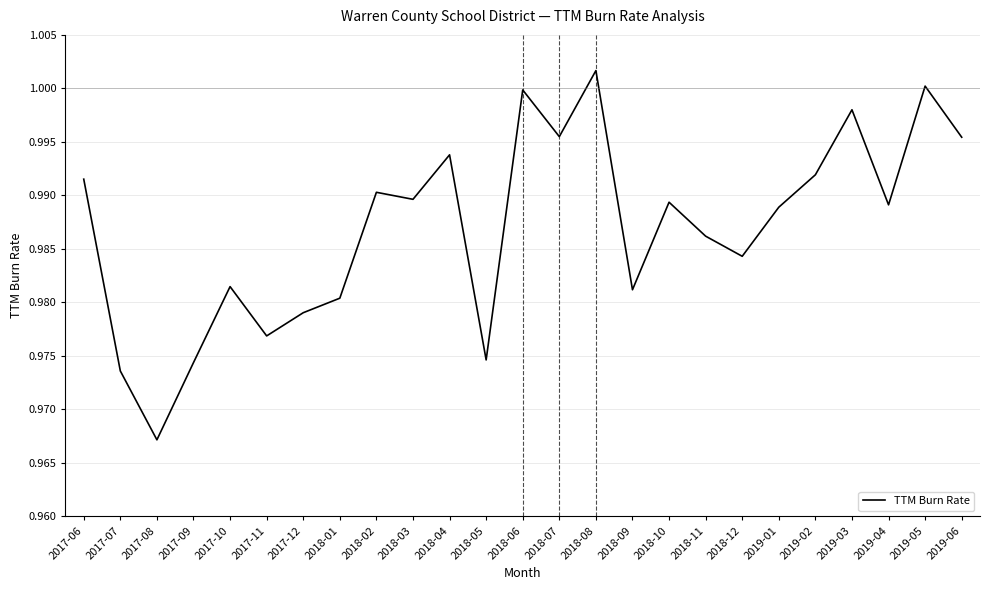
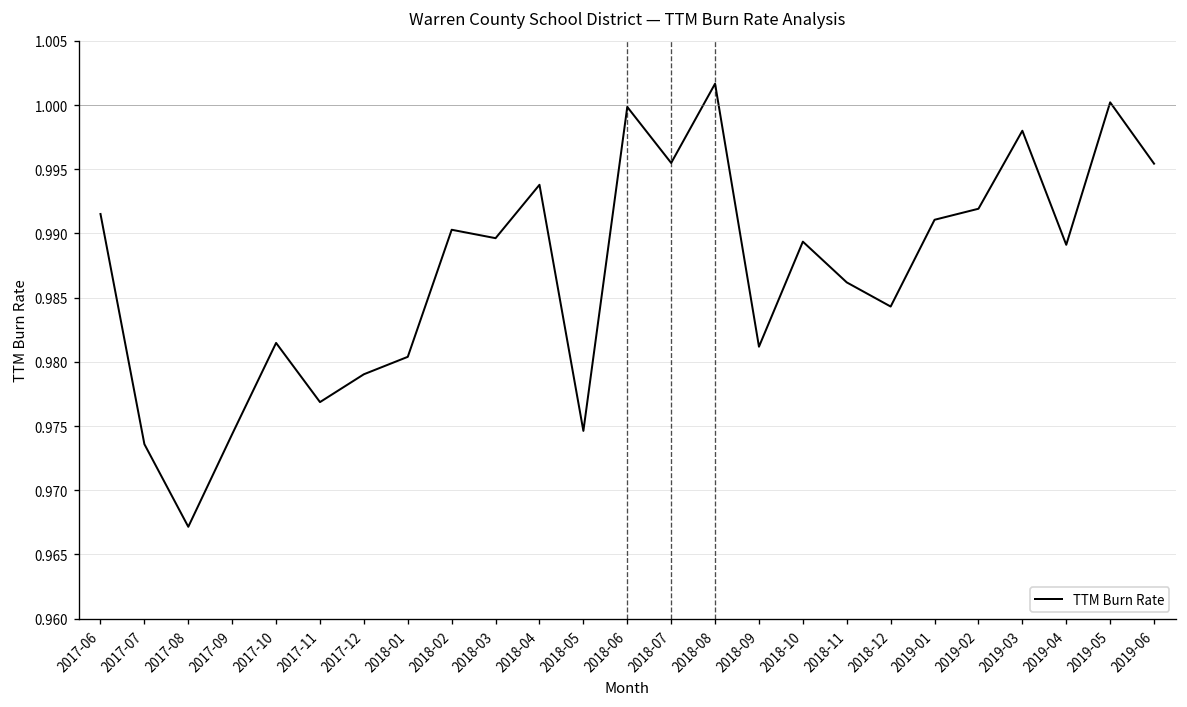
  {
    "2017-06": 0.9915,
    "2017-07": 0.9736,
    "2017-08": 0.9672,
    "2017-09": 0.9744,
    "2017-10": 0.9815,
    "2017-11": 0.9769,
    "2017-12": 0.9790,
    "2018-01": 0.9804,
    "2018-02": 0.9903,
    "2018-03": 0.9896,
    "2018-04": 0.9938,
    "2018-05": 0.9746,
    "2018-06": 0.9999,
    "2018-07": 0.9955,
    "2018-08": 1.0017,
    "2018-09": 0.9812,
    "2018-10": 0.9894,
    "2018-11": 0.9862,
    "2018-12": 0.9843,
-   "2019-01": 0.9889,
+   "2019-01": 0.9911,
    "2019-02": 0.9919,
    "2019-03": 0.9980,
    "2019-04": 0.9891,
    "2019-05": 1.0002,
    "2019-06": 0.9954
  }
